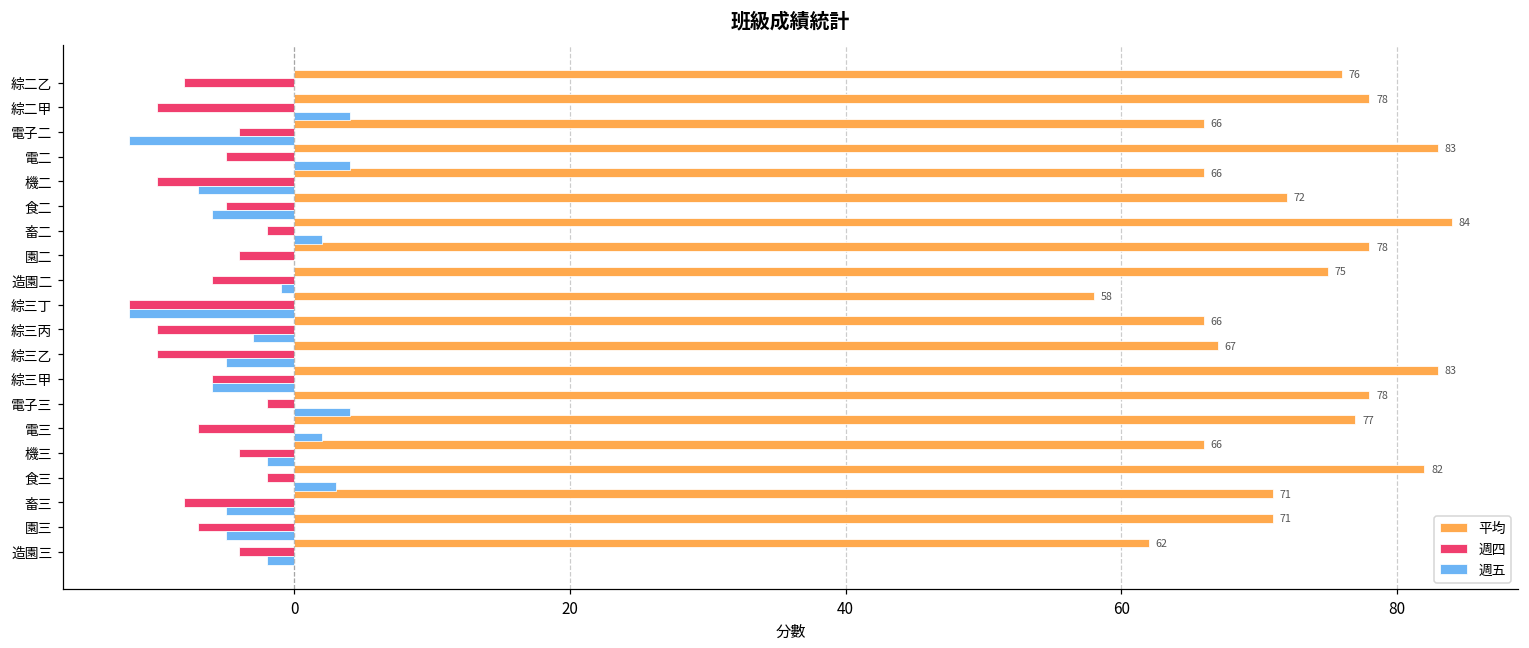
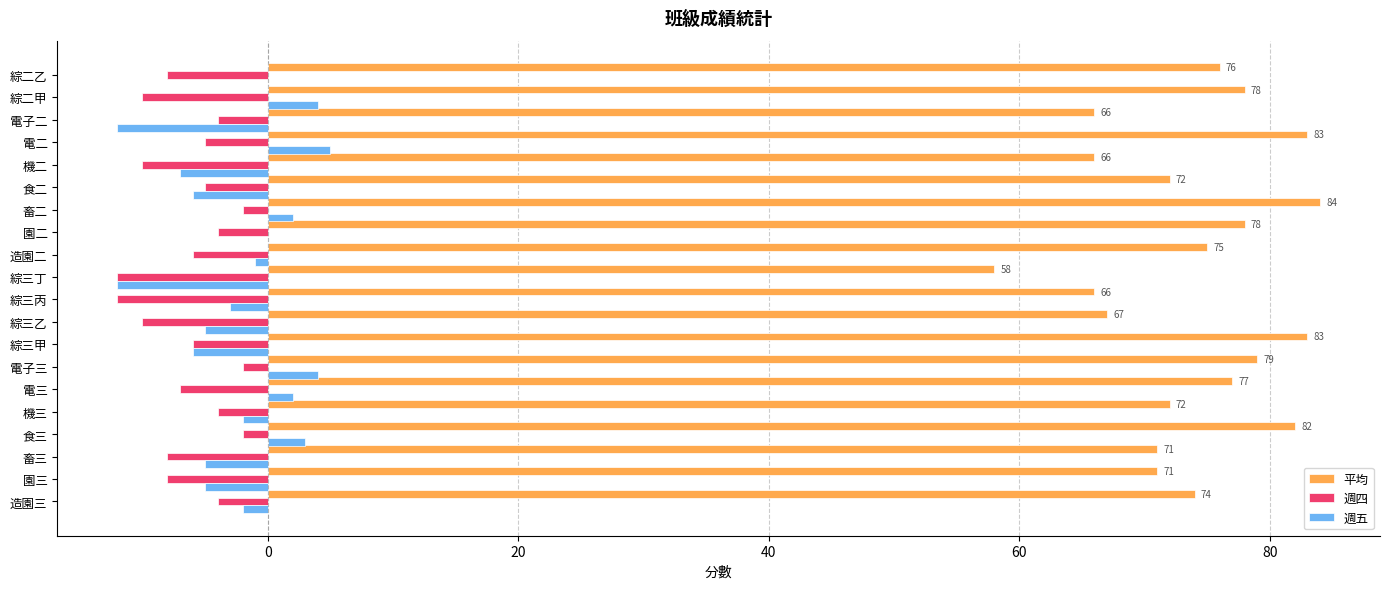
  {
    "平均": {
      "綜二乙": 76,
      "綜二甲": 78,
      "電子二": 66,
      "電二": 83,
      "機二": 66,
      "食二": 72,
      "畜二": 84,
      "園二": 78,
      "造園二": 75,
      "綜三丁": 58,
      "綜三丙": 66,
      "綜三乙": 67,
      "綜三甲": 83,
-     "電子三": 78,
+     "電子三": 79,
      "電三": 77,
-     "機三": 66,
+     "機三": 72,
      "食三": 82,
      "畜三": 71,
      "園三": 71,
-     "造園三": 62
+     "造園三": 74
    },
    "週四": {
      "綜二乙": -8,
      "綜二甲": -10,
      "電子二": -4,
      "電二": -5,
      "機二": -10,
      "食二": -5,
      "畜二": -2,
      "園二": -4,
      "造園二": -6,
      "綜三丁": -12,
-     "綜三丙": -10,
+     "綜三丙": -12,
      "綜三乙": -10,
      "綜三甲": -6,
      "電子三": -2,
      "電三": -7,
      "機三": -4,
      "食三": -2,
      "畜三": -8,
-     "園三": -7,
+     "園三": -8,
      "造園三": -4
    },
    "週五": {
      "綜二乙": 0,
      "綜二甲": 4,
      "電子二": -12,
-     "電二": 4,
+     "電二": 5,
      "機二": -7,
      "食二": -6,
      "畜二": 2,
      "園二": 0,
      "造園二": -1,
      "綜三丁": -12,
      "綜三丙": -3,
      "綜三乙": -5,
      "綜三甲": -6,
      "電子三": 4,
      "電三": 2,
      "機三": -2,
      "食三": 3,
      "畜三": -5,
      "園三": -5,
      "造園三": -2
    }
  }
